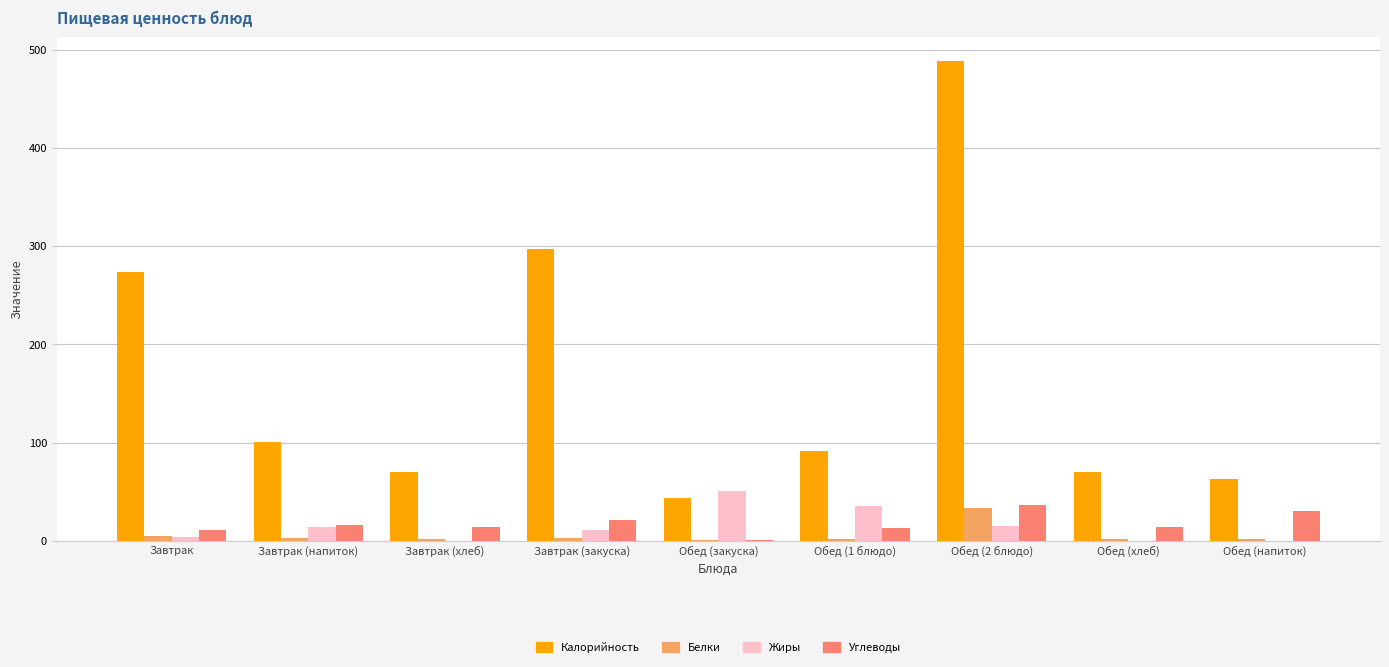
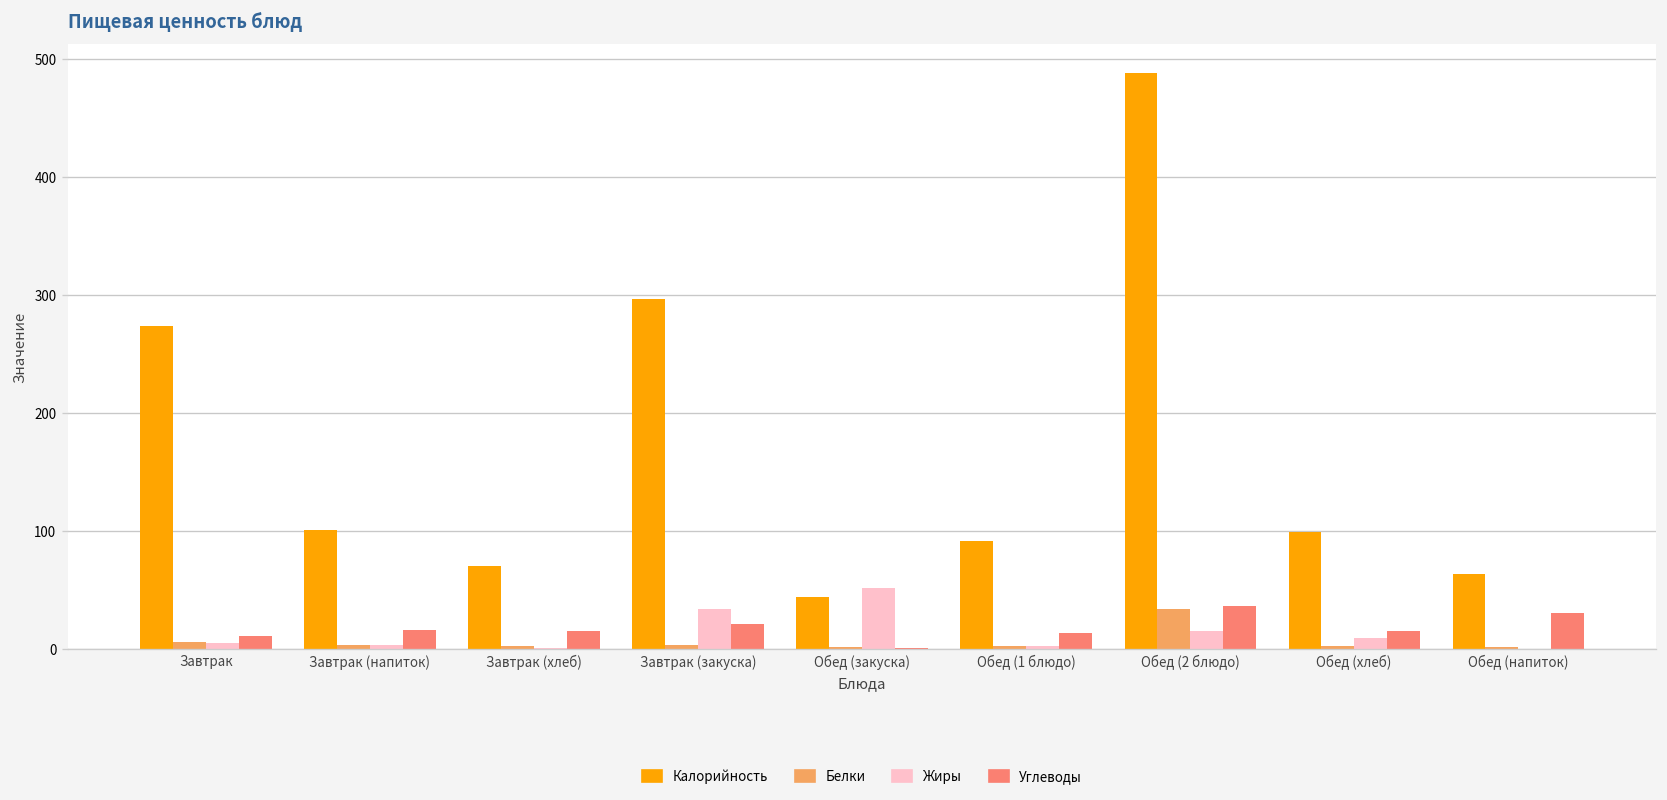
  {
    "Калорийность": {
      "Завтрак": 270,
      "Завтрак (напиток)": 100,
      "Завтрак (хлеб)": 70,
      "Завтрак (закуска)": 300,
      "Обед (закуска)": 40,
      "Обед (1 блюдо)": 90,
      "Обед (2 блюдо)": 490,
-     "Обед (хлеб)": 70,
+     "Обед (хлеб)": 100,
      "Обед (напиток)": 60
    },
    "Жиры": {
      "Завтрак": 0,
-     "Завтрак (напиток)": 10,
-     "Завтрак (закуска)": 10,
+     "Завтрак (напиток)": 0,
+     "Завтрак (закуска)": 30,
      "Обед (закуска)": 50,
-     "Обед (1 блюдо)": 40,
+     "Обед (1 блюдо)": 0,
      "Обед (2 блюдо)": 10,
-     "Обед (хлеб)": 0,
+     "Обед (хлеб)": 10,
      "Обед (напиток)": 0
    }
  }
